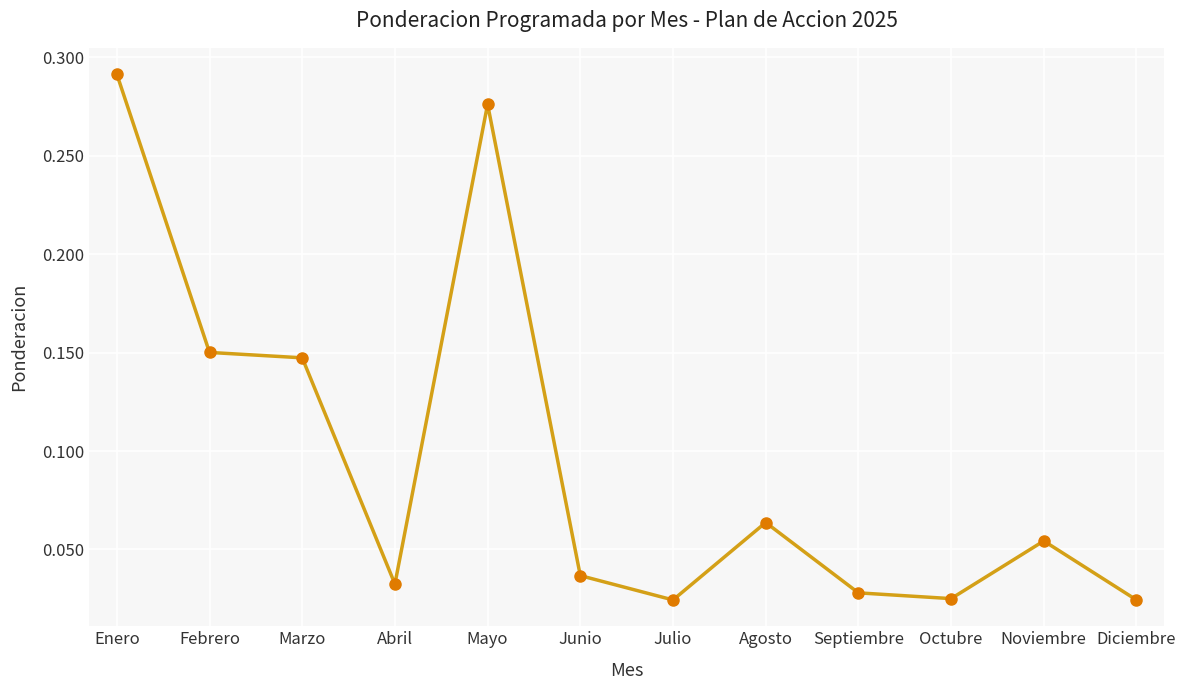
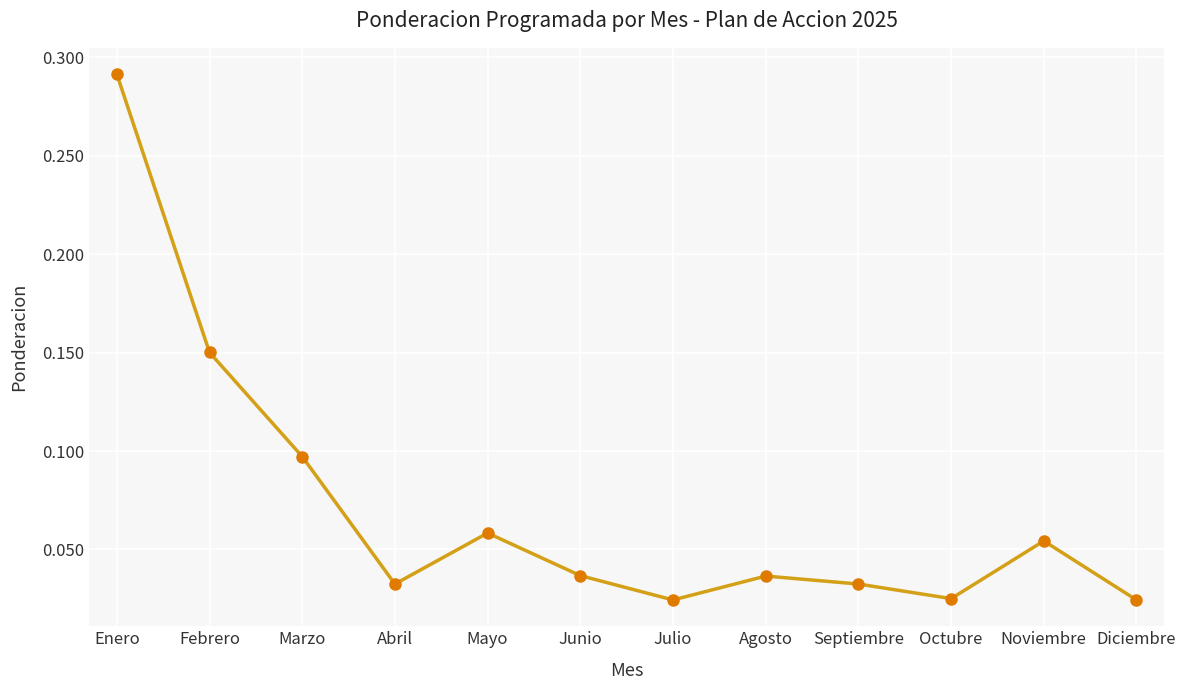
  {
    "Enero": 0.292,
    "Febrero": 0.150,
-   "Marzo": 0.147,
+   "Marzo": 0.097,
    "Abril": 0.032,
-   "Mayo": 0.276,
+   "Mayo": 0.058,
    "Junio": 0.037,
    "Julio": 0.024,
-   "Agosto": 0.064,
-   "Septiembre": 0.028,
+   "Agosto": 0.036,
+   "Septiembre": 0.032,
    "Octubre": 0.025,
    "Noviembre": 0.054,
    "Diciembre": 0.024
  }
